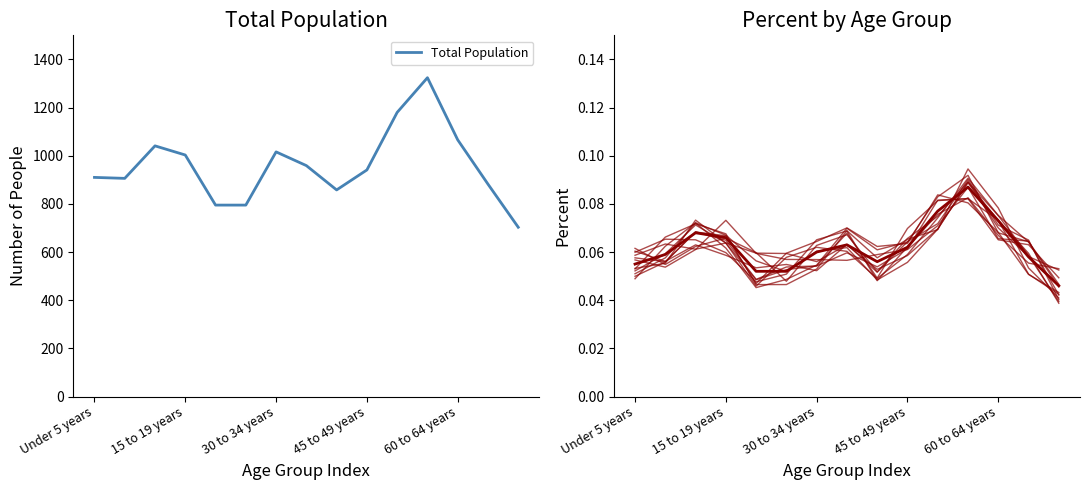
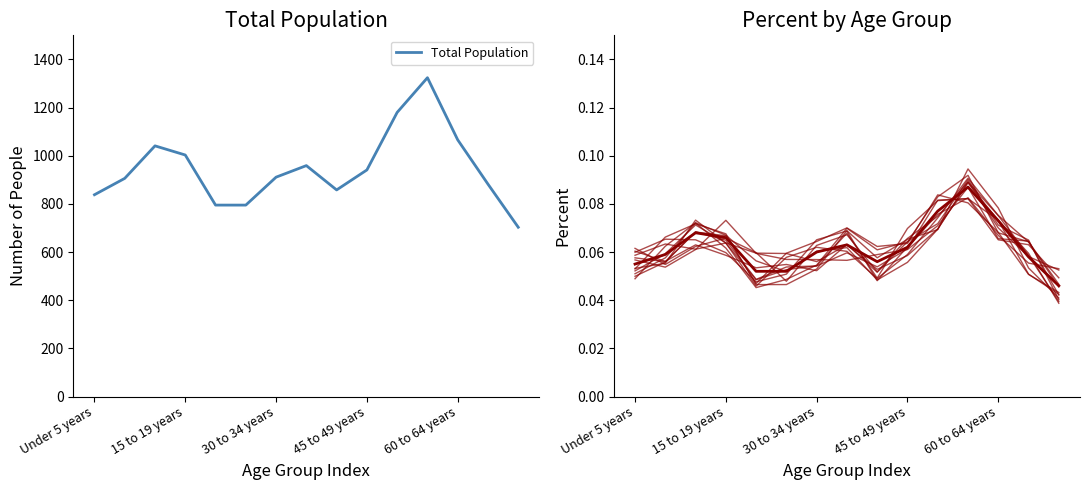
  {
    "Total Population": {
-     "Under 5 years": 910,
+     "Under 5 years": 840,
      "15 to 19 years": 1000,
-     "30 to 34 years": 1020,
+     "30 to 34 years": 910,
      "45 to 49 years": 940,
      "60 to 64 years": 1070
    }
  }
